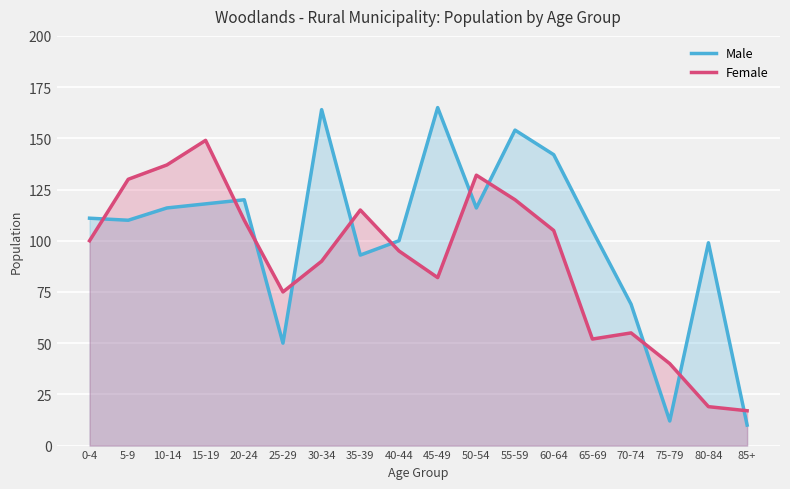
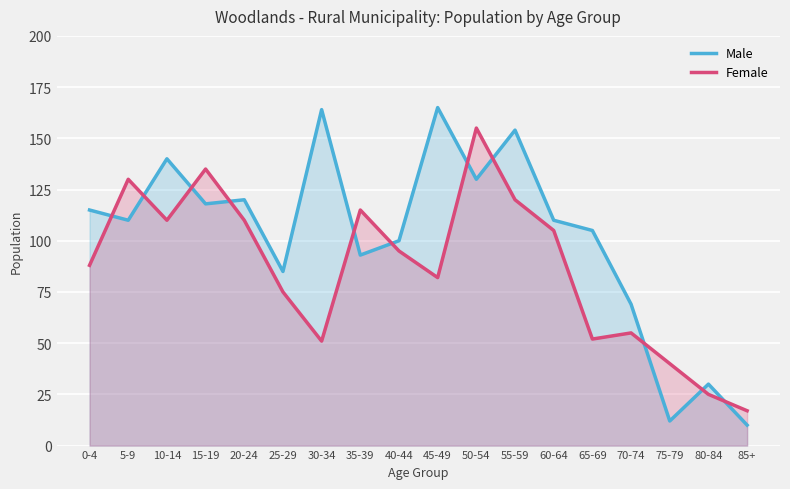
  {
    "Male": {
-     "0-4": 111,
+     "0-4": 115,
      "5-9": 110,
-     "10-14": 116,
+     "10-14": 140,
      "15-19": 118,
      "20-24": 120,
-     "25-29": 50,
+     "25-29": 85,
      "30-34": 164,
      "35-39": 93,
      "40-44": 100,
      "45-49": 165,
-     "50-54": 116,
+     "50-54": 130,
      "55-59": 154,
-     "60-64": 142,
+     "60-64": 110,
      "65-69": 105,
      "70-74": 69,
      "75-79": 12,
-     "80-84": 99,
+     "80-84": 30,
      "85+": 10
    },
    "Female": {
-     "0-4": 100,
+     "0-4": 88,
      "5-9": 130,
-     "10-14": 137,
-     "15-19": 149,
+     "10-14": 110,
+     "15-19": 135,
      "20-24": 110,
      "25-29": 75,
-     "30-34": 90,
+     "30-34": 51,
      "35-39": 115,
      "40-44": 95,
      "45-49": 82,
-     "50-54": 132,
+     "50-54": 155,
      "55-59": 120,
      "60-64": 105,
      "65-69": 52,
      "70-74": 55,
      "75-79": 40,
-     "80-84": 19,
+     "80-84": 25,
      "85+": 17
    }
  }
